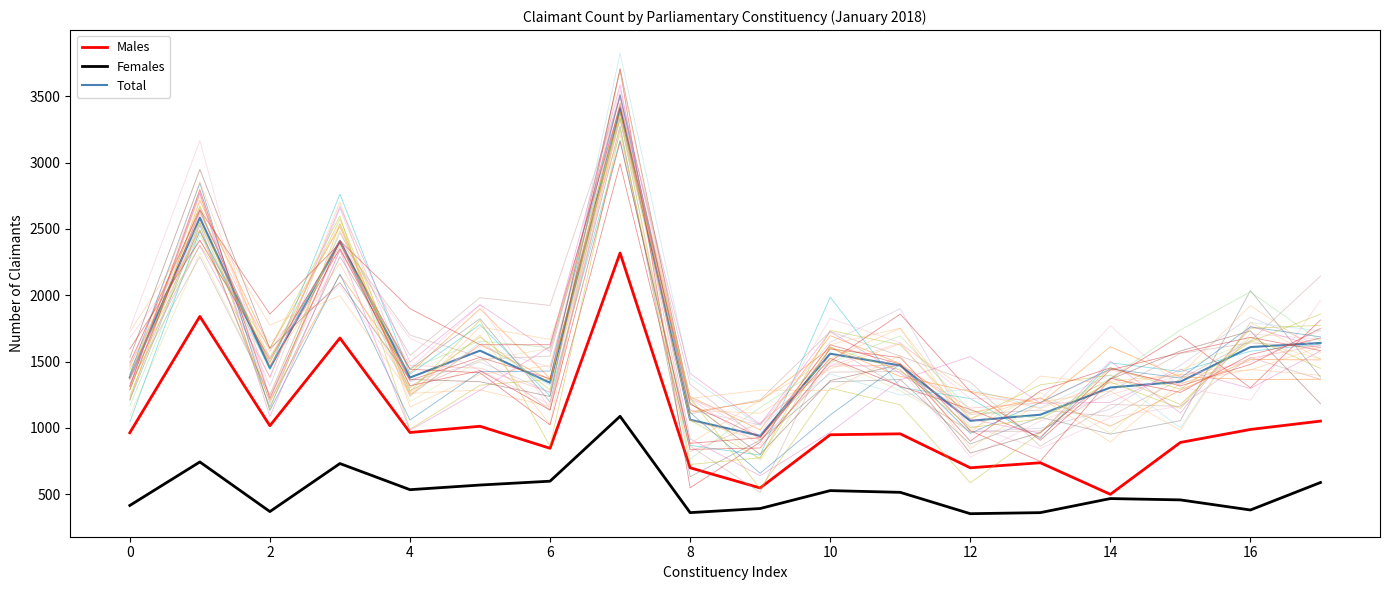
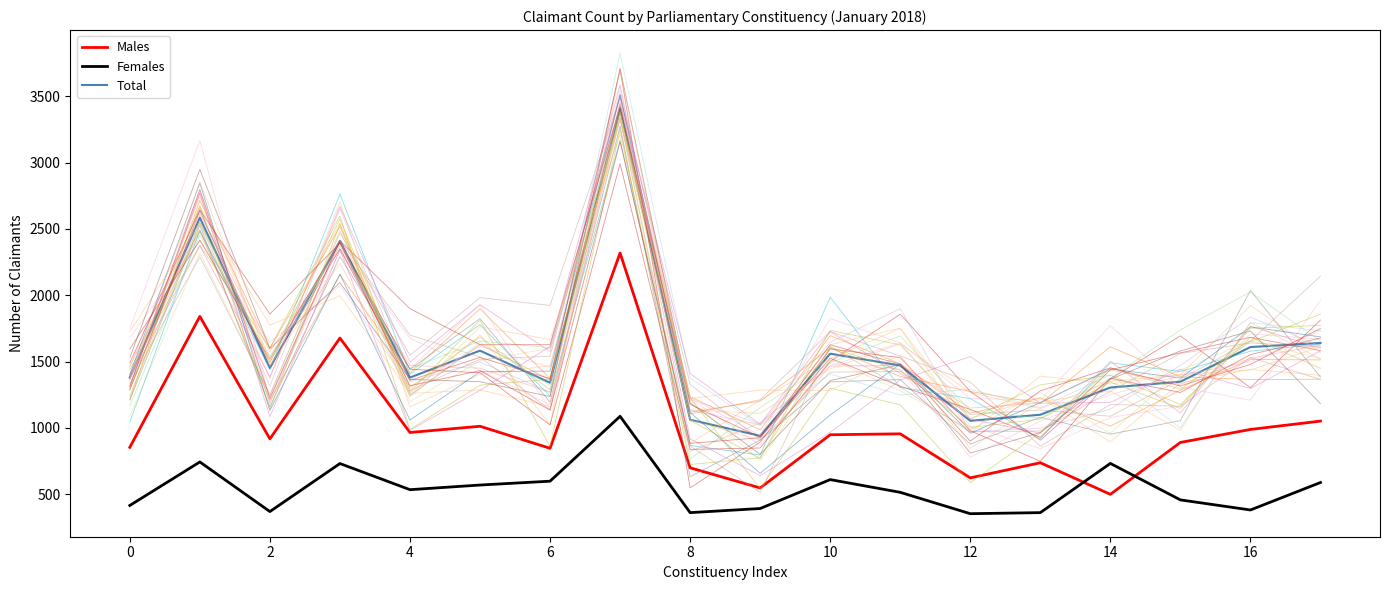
  {
    "Males": {
-     "0": 960,
-     "2": 1020,
+     "0": 850,
+     "2": 920,
      "8": 700,
-     "12": 700,
+     "12": 620,
      "14": 500,
      "16": 990
    },
    "Females": {
      "0": 420,
      "2": 370,
      "4": 540,
      "6": 600,
      "8": 360,
-     "10": 530,
+     "10": 610,
      "12": 350,
-     "14": 470,
+     "14": 730,
      "16": 380
    }
  }
